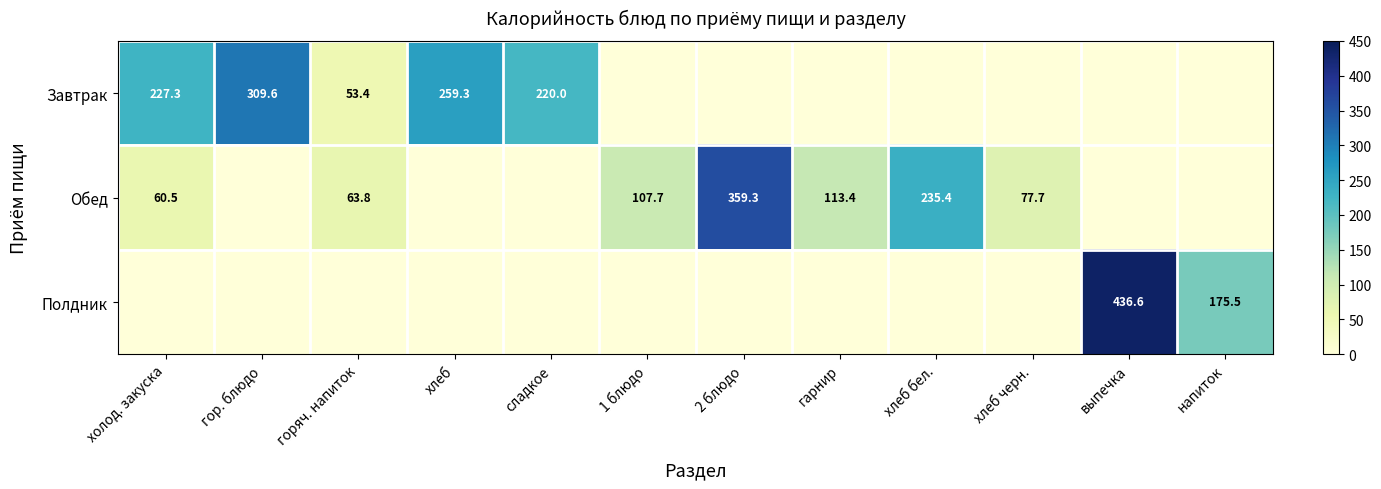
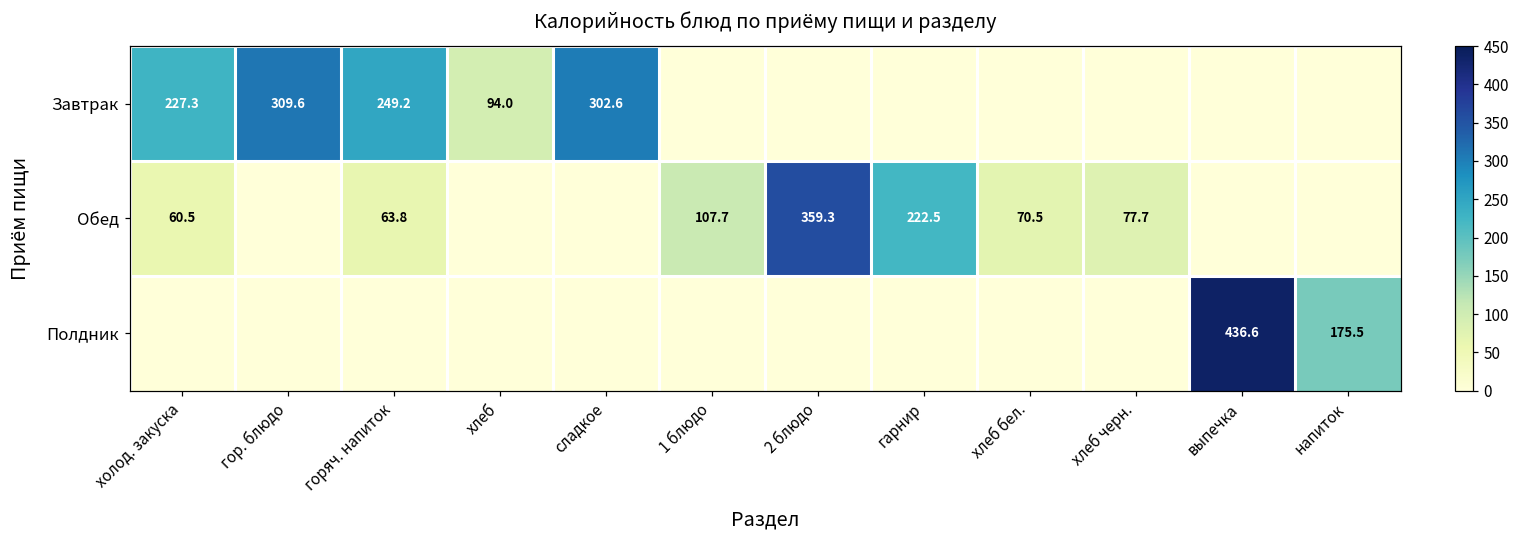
  {
    "Завтрак": {
      "холод. закуска": 227.3,
      "гор. блюдо": 309.6,
-     "горяч. напиток": 53.4,
-     "хлеб": 259.3,
-     "сладкое": 220.0
+     "горяч. напиток": 249.2,
+     "хлеб": 94.0,
+     "сладкое": 302.6
    },
    "Обед": {
      "холод. закуска": 60.5,
      "горяч. напиток": 63.8,
      "1 блюдо": 107.7,
      "2 блюдо": 359.3,
-     "гарнир": 113.4,
-     "хлеб бел.": 235.4,
+     "гарнир": 222.5,
+     "хлеб бел.": 70.5,
      "хлеб черн.": 77.7
    },
    "Полдник": {
      "выпечка": 436.6,
      "напиток": 175.5
    }
  }
